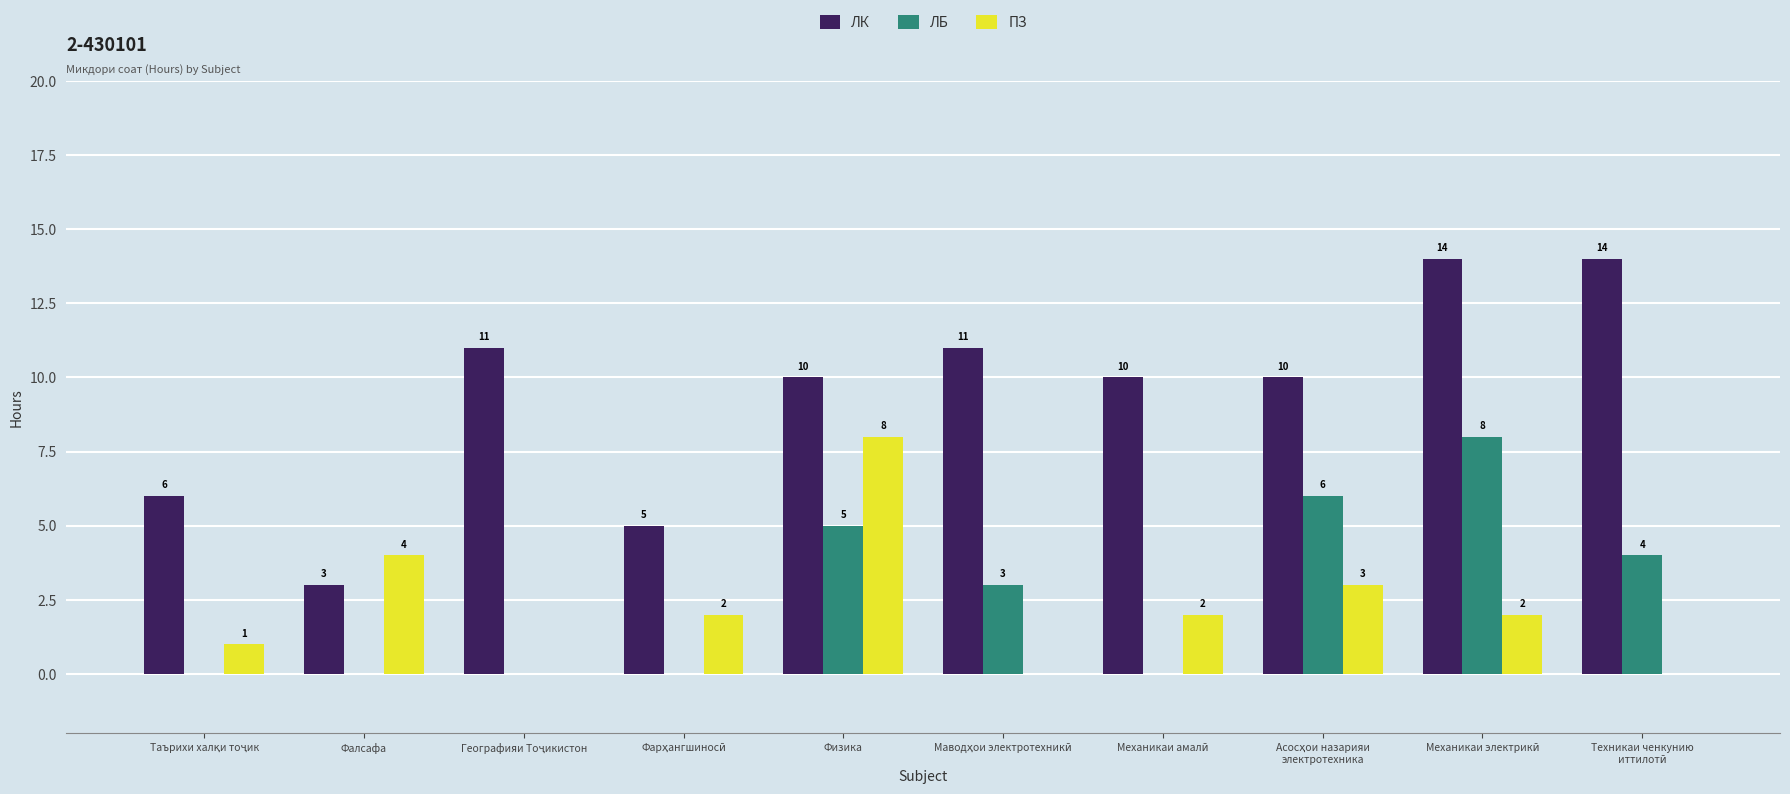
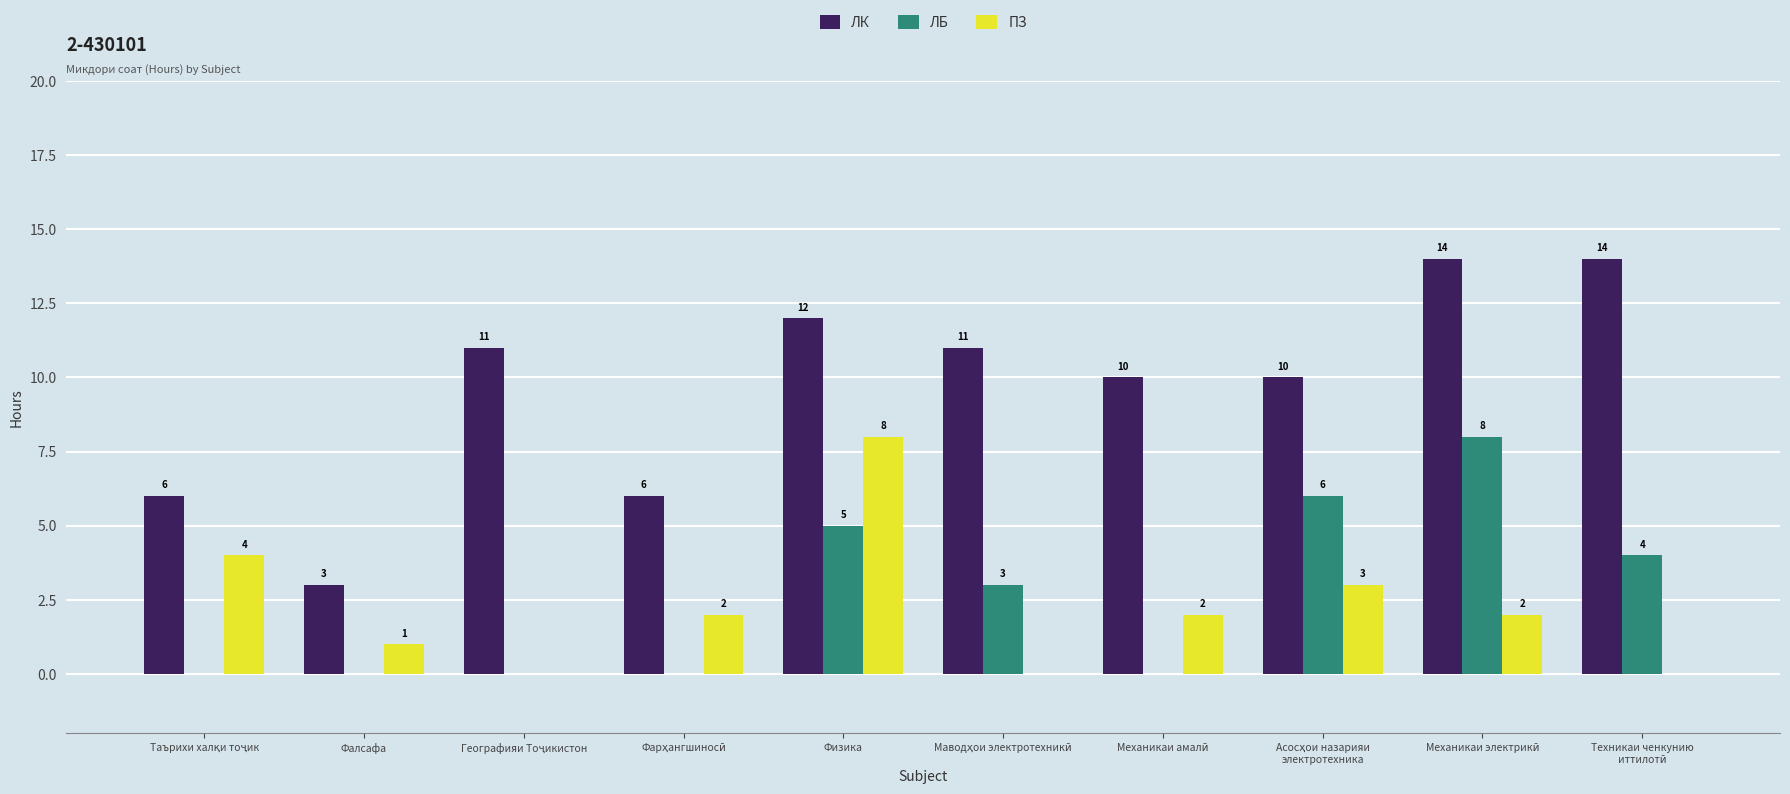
  {
    "ЛК": {
      "Таърихи халқи тоҷик": 6,
      "Фалсафа": 3,
      "Географияи Тоҷикистон": 11,
-     "Фарҳангшиносӣ": 5,
-     "Физика": 10,
+     "Фарҳангшиносӣ": 6,
+     "Физика": 12,
      "Маводҳои электротехникӣ": 11,
      "Механикаи амалӣ": 10,
      "Асосҳои назарияи электротехника": 10,
      "Механикаи электрикӣ": 14,
      "Техникаи ченкунию иттилотӣ": 14
    },
    "ЛБ": {
      "Физика": 5,
      "Маводҳои электротехникӣ": 3,
      "Асосҳои назарияи электротехника": 6,
      "Механикаи электрикӣ": 8,
      "Техникаи ченкунию иттилотӣ": 4
    },
    "ПЗ": {
-     "Таърихи халқи тоҷик": 1,
-     "Фалсафа": 4,
+     "Таърихи халқи тоҷик": 4,
+     "Фалсафа": 1,
      "Фарҳангшиносӣ": 2,
      "Физика": 8,
      "Механикаи амалӣ": 2,
      "Асосҳои назарияи электротехника": 3,
      "Механикаи электрикӣ": 2
    }
  }
